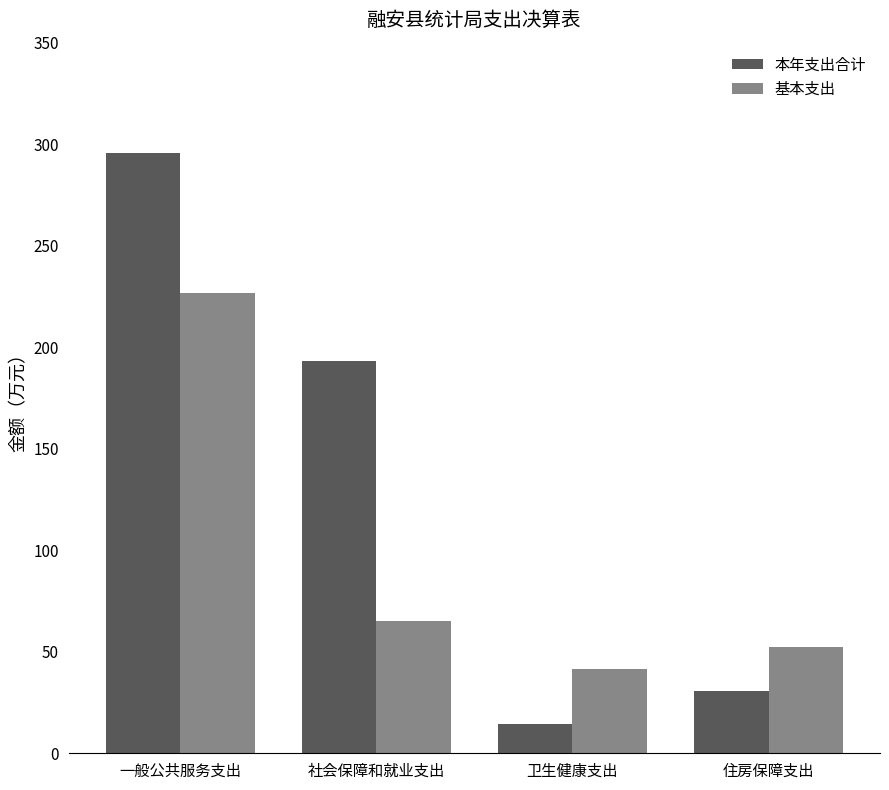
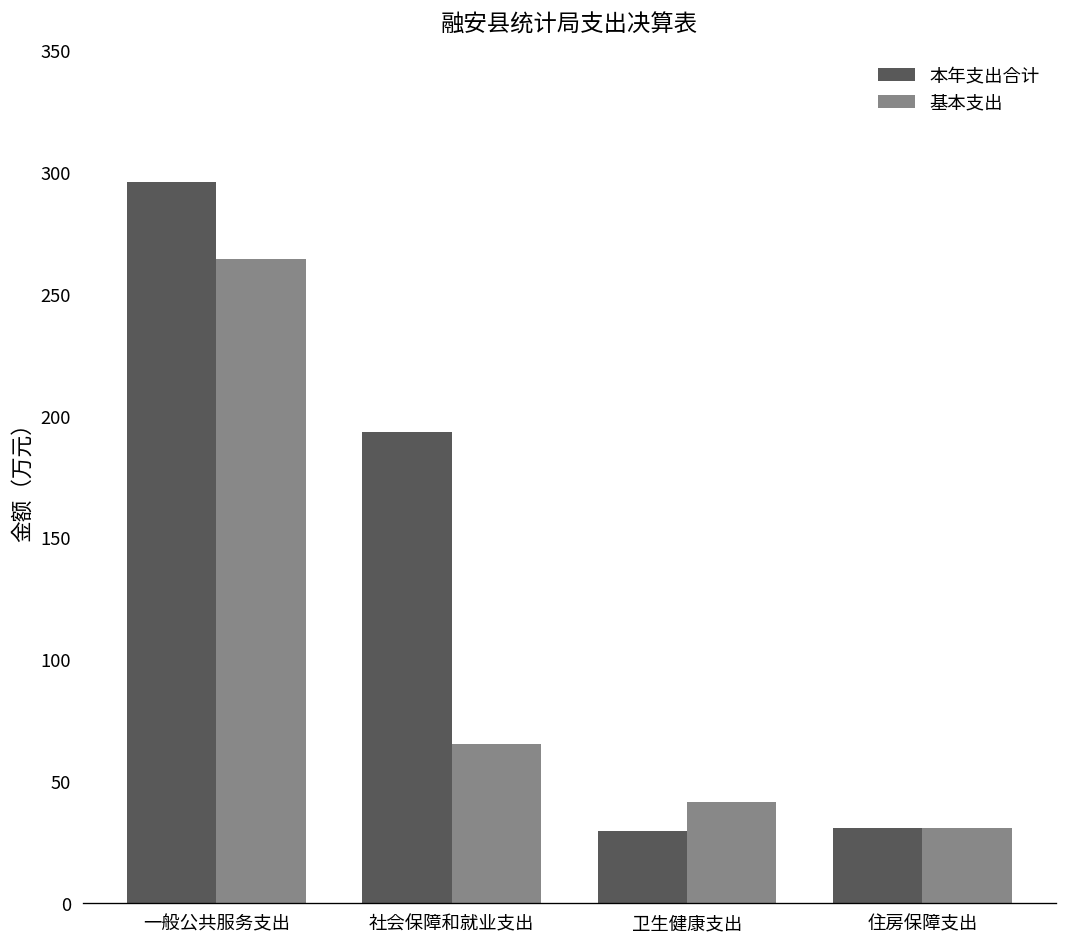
  {
    "本年支出合计": {
      "一般公共服务支出": 296,
      "社会保障和就业支出": 193,
-     "卫生健康支出": 14,
+     "卫生健康支出": 30,
      "住房保障支出": 31
    },
    "基本支出": {
-     "一般公共服务支出": 227,
+     "一般公共服务支出": 264,
      "社会保障和就业支出": 65,
      "卫生健康支出": 42,
-     "住房保障支出": 53
+     "住房保障支出": 31
    }
  }
